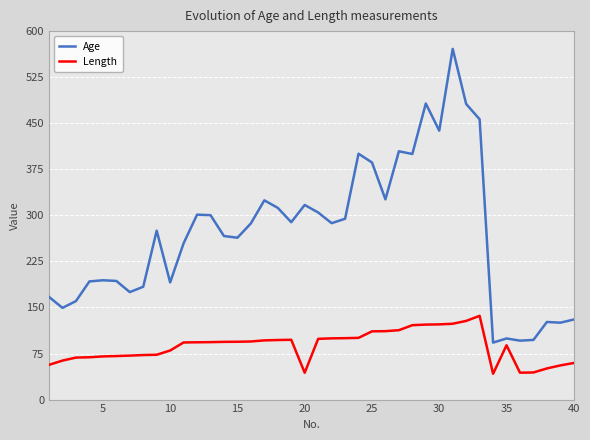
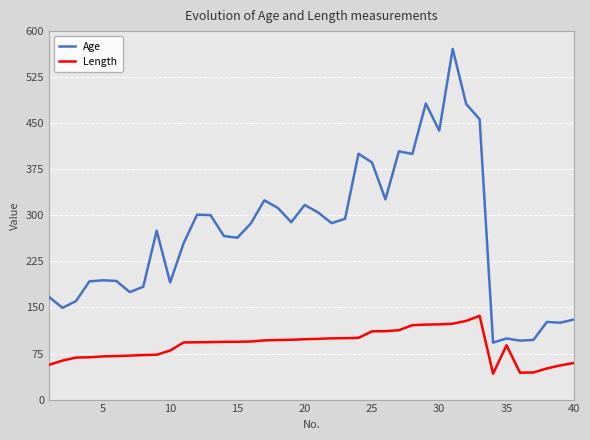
  {
    "Age": {
      "5": 190,
      "10": 190,
      "15": 260,
      "20": 320,
      "25": 390,
      "30": 440,
      "35": 100,
      "40": 130
    },
    "Length": {
      "5": 70,
      "10": 80,
      "15": 90,
-     "20": 40,
+     "20": 100,
      "25": 110,
      "30": 120,
      "35": 90,
      "40": 60
    }
  }
